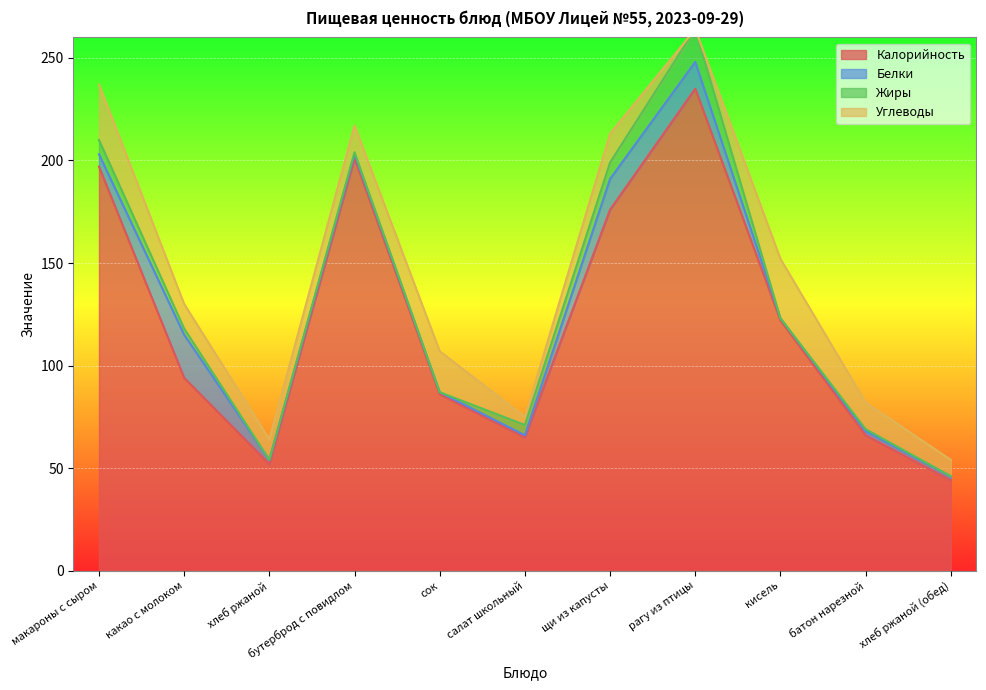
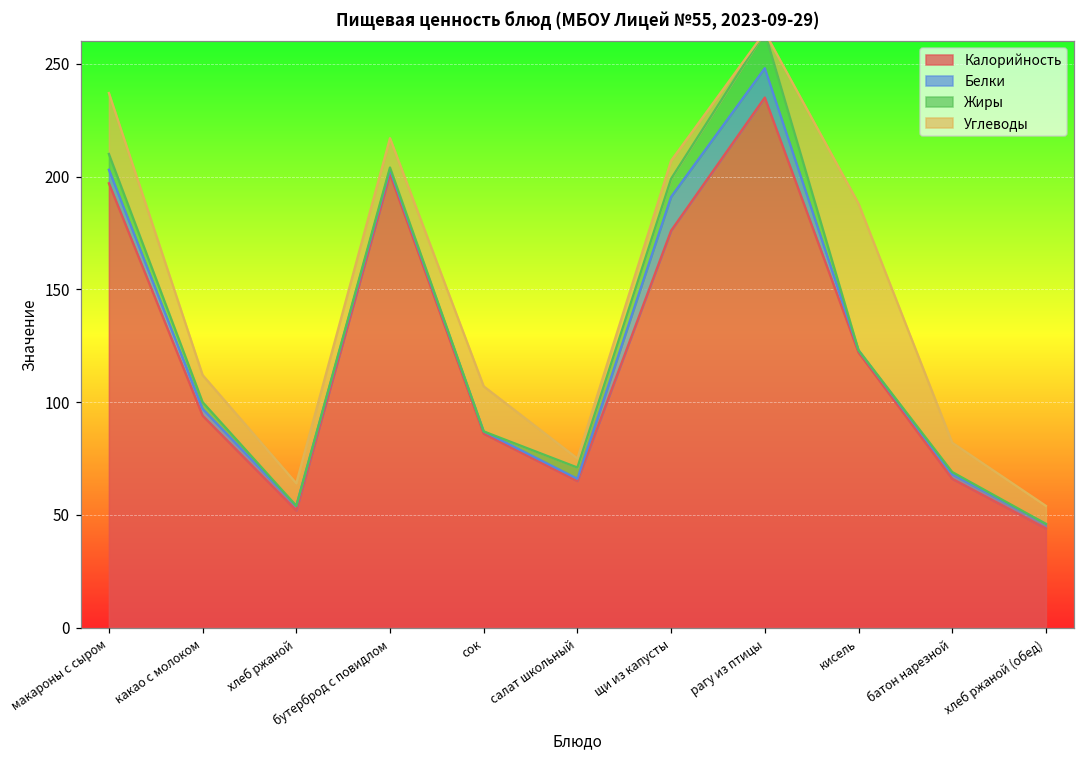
  {
    "Калорийность": {
      "макароны с сыром": 197,
      "какао с молоком": 94,
      "хлеб ржаной": 52,
      "бутерброд с повидлом": 201,
      "щи из капусты": 176,
      "рагу из птицы": 235,
      "батон нарезной": 66,
      "хлеб ржаной (обед)": 44
    },
    "Белки": {
      "макароны с сыром": 6,
-     "какао с молоком": 21,
+     "какао с молоком": 3,
      "щи из капусты": 15,
      "рагу из птицы": 13
    },
    "Жиры": {
      "макароны с сыром": 7,
      "какао с молоком": 3,
      "салат школьный": 5,
      "щи из капусты": 8
    },
    "Углеводы": {
      "макароны с сыром": 27,
      "какао с молоком": 12,
      "хлеб ржаной": 10,
      "бутерброд с повидлом": 13,
      "сок": 20,
      "салат школьный": 4,
-     "щи из капусты": 14,
-     "кисель": 29,
+     "щи из капусты": 8,
+     "кисель": 65,
      "батон нарезной": 13,
      "хлеб ржаной (обед)": 8
    }
  }
